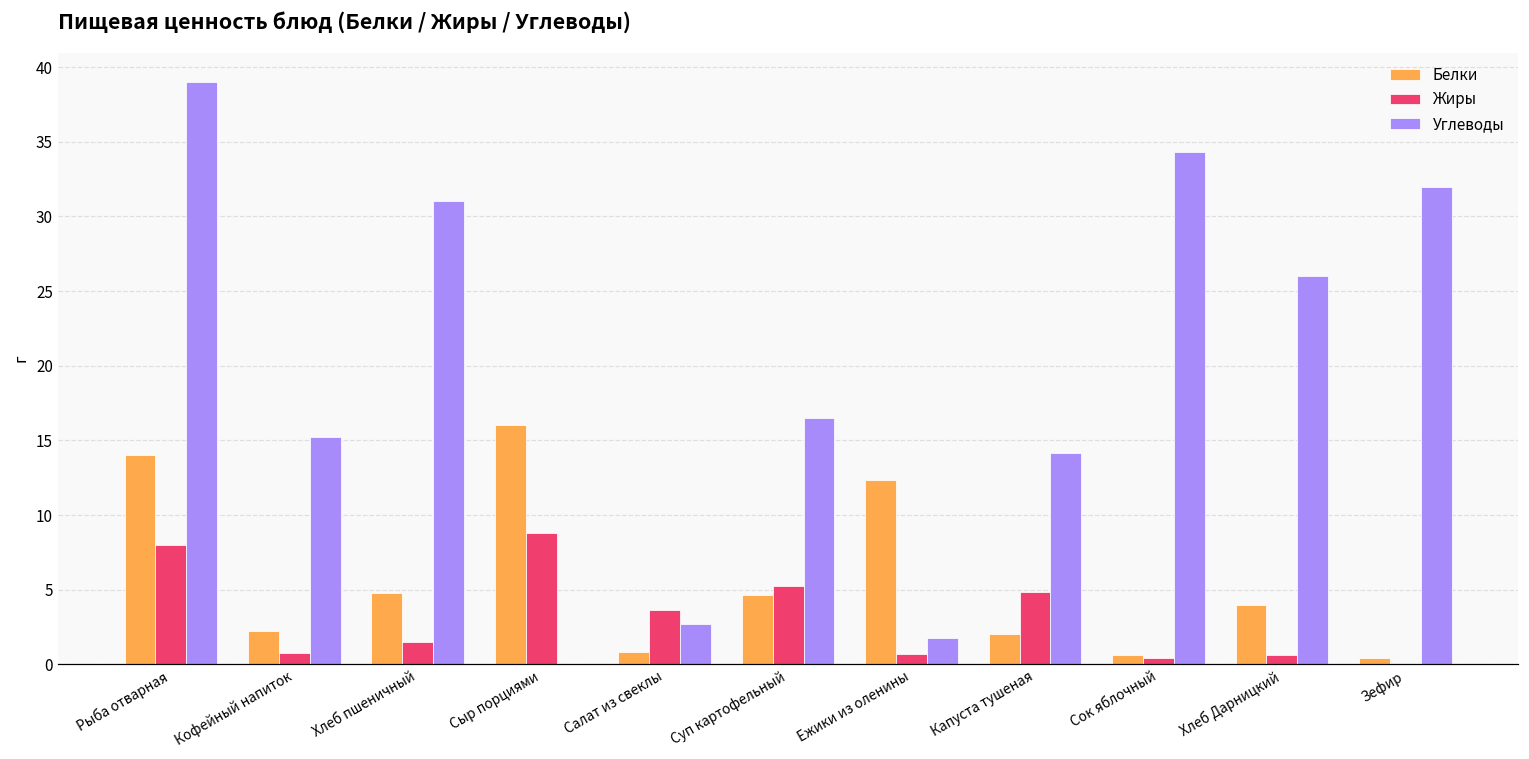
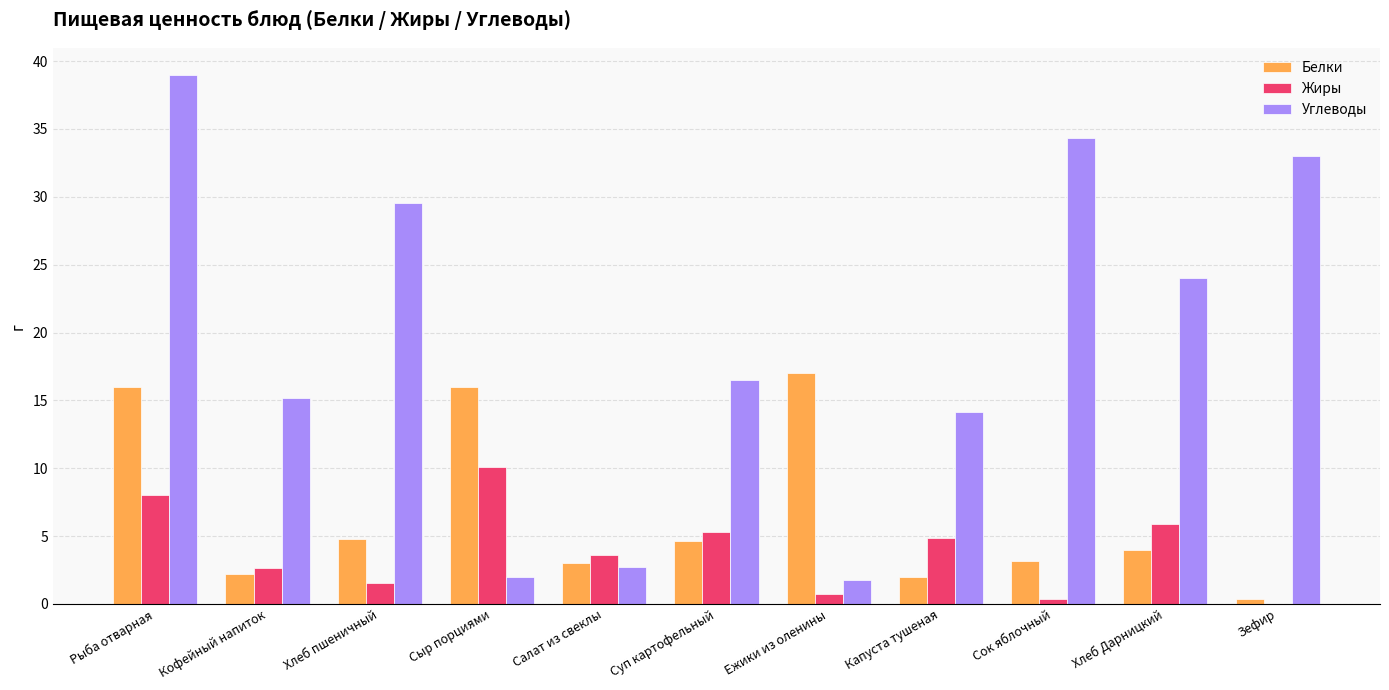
  {
    "Белки": {
-     "Рыба отварная": 14,
+     "Рыба отварная": 16,
      "Кофейный напиток": 2.2,
      "Хлеб пшеничный": 4.8,
      "Сыр порциями": 16.0,
-     "Салат из свеклы": 0.9,
+     "Салат из свеклы": 3.0,
      "Суп картофельный": 4.7,
-     "Ежики из оленины": 12.3,
+     "Ежики из оленины": 17.0,
      "Капуста тушеная": 2.0,
-     "Сок яблочный": 0.6,
+     "Сок яблочный": 3.2,
      "Хлеб Дарницкий": 4.0,
      "Зефир": 0.4
    },
    "Жиры": {
      "Рыба отварная": 8.0,
-     "Кофейный напиток": 0.8,
+     "Кофейный напиток": 2.7,
      "Хлеб пшеничный": 1.5,
-     "Сыр порциями": 8.8,
+     "Сыр порциями": 10.1,
      "Салат из свеклы": 3.6,
      "Суп картофельный": 5.3,
      "Ежики из оленины": 0.7,
      "Капуста тушеная": 4.9,
      "Сок яблочный": 0.4,
-     "Хлеб Дарницкий": 0.6
+     "Хлеб Дарницкий": 5.9
    },
    "Углеводы": {
      "Рыба отварная": 39.0,
      "Кофейный напиток": 15.2,
-     "Хлеб пшеничный": 31.0,
-     "Сыр порциями": 0,
+     "Хлеб пшеничный": 29.5,
+     "Сыр порциями": 2,
      "Салат из свеклы": 2.7,
      "Суп картофельный": 16.5,
      "Ежики из оленины": 1.8,
      "Капуста тушеная": 14.1,
      "Сок яблочный": 34.3,
-     "Хлеб Дарницкий": 26,
-     "Зефир": 32
+     "Хлеб Дарницкий": 24,
+     "Зефир": 33
    }
  }
